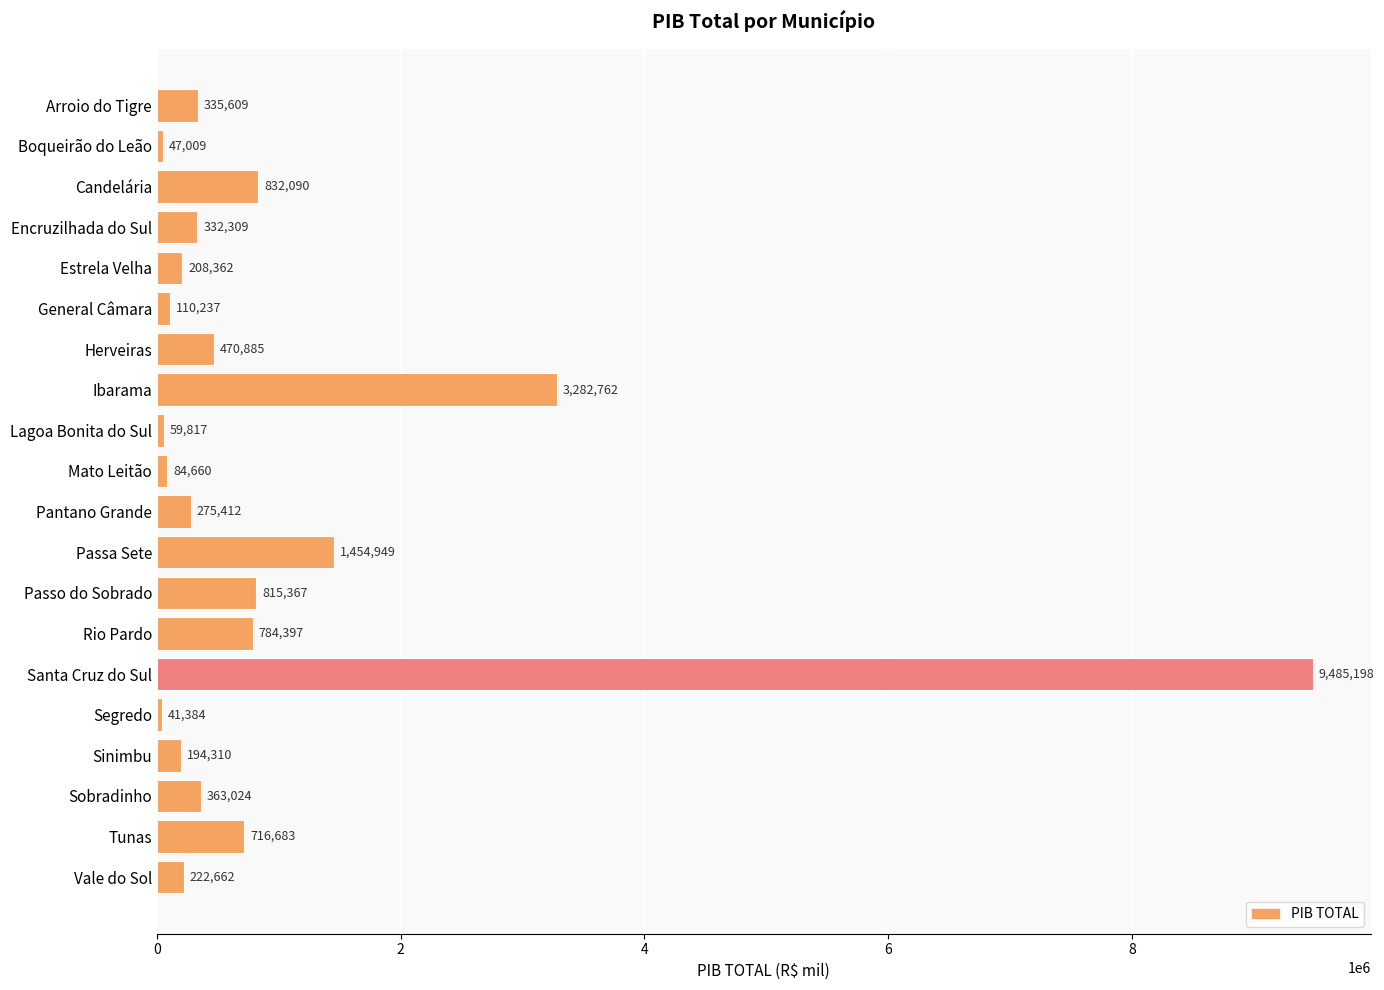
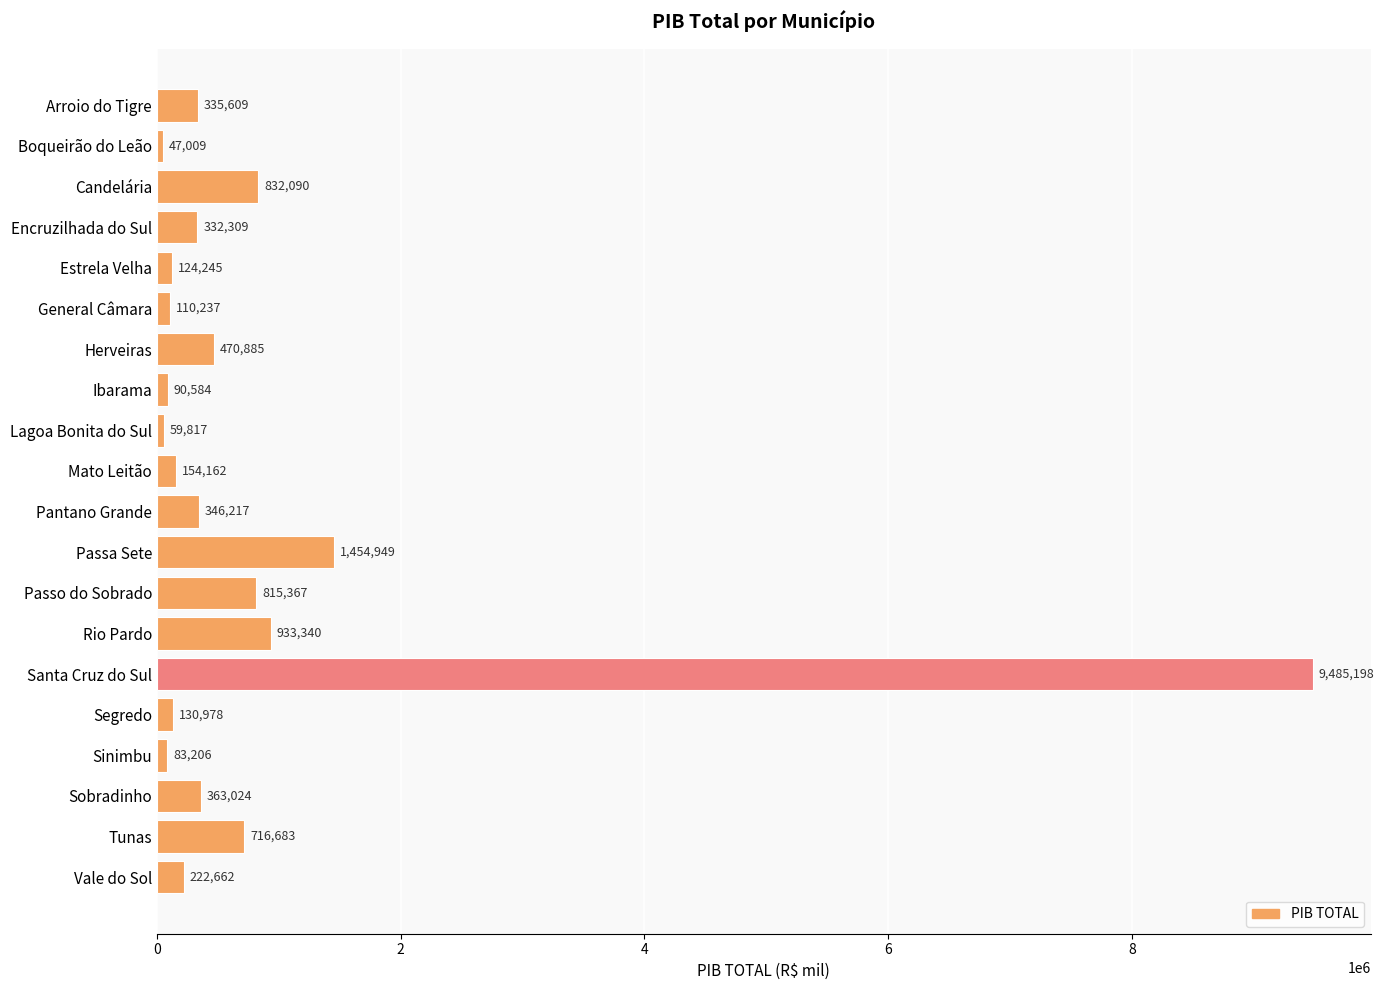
  {
    "Arroio do Tigre": "335,609",
    "Boqueirão do Leão": "47,009",
    "Candelária": "832,090",
    "Encruzilhada do Sul": "332,309",
-   "Estrela Velha": "208,362",
+   "Estrela Velha": "124,245",
    "General Câmara": "110,237",
    "Herveiras": "470,885",
-   "Ibarama": "3,282,762",
+   "Ibarama": "90,584",
    "Lagoa Bonita do Sul": "59,817",
-   "Mato Leitão": "84,660",
-   "Pantano Grande": "275,412",
+   "Mato Leitão": "154,162",
+   "Pantano Grande": "346,217",
    "Passa Sete": "1,454,949",
    "Passo do Sobrado": "815,367",
-   "Rio Pardo": "784,397",
+   "Rio Pardo": "933,340",
    "Santa Cruz do Sul": "9,485,198",
-   "Segredo": "41,384",
-   "Sinimbu": "194,310",
+   "Segredo": "130,978",
+   "Sinimbu": "83,206",
    "Sobradinho": "363,024",
    "Tunas": "716,683",
    "Vale do Sol": "222,662"
  }
